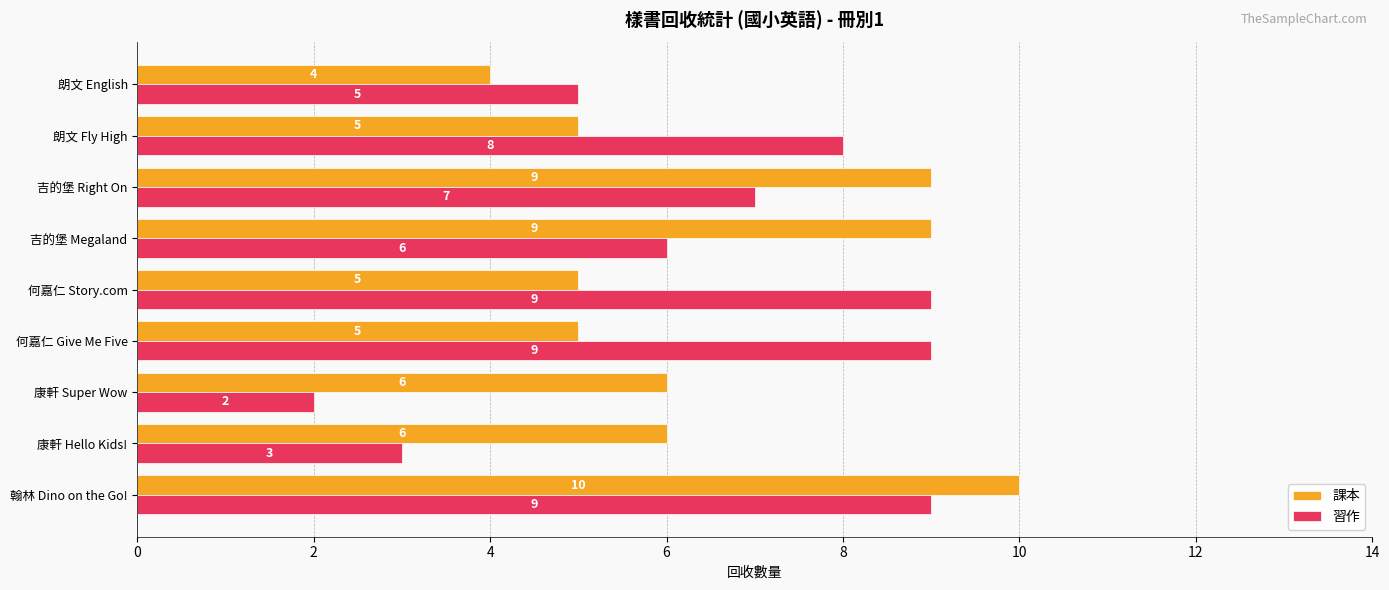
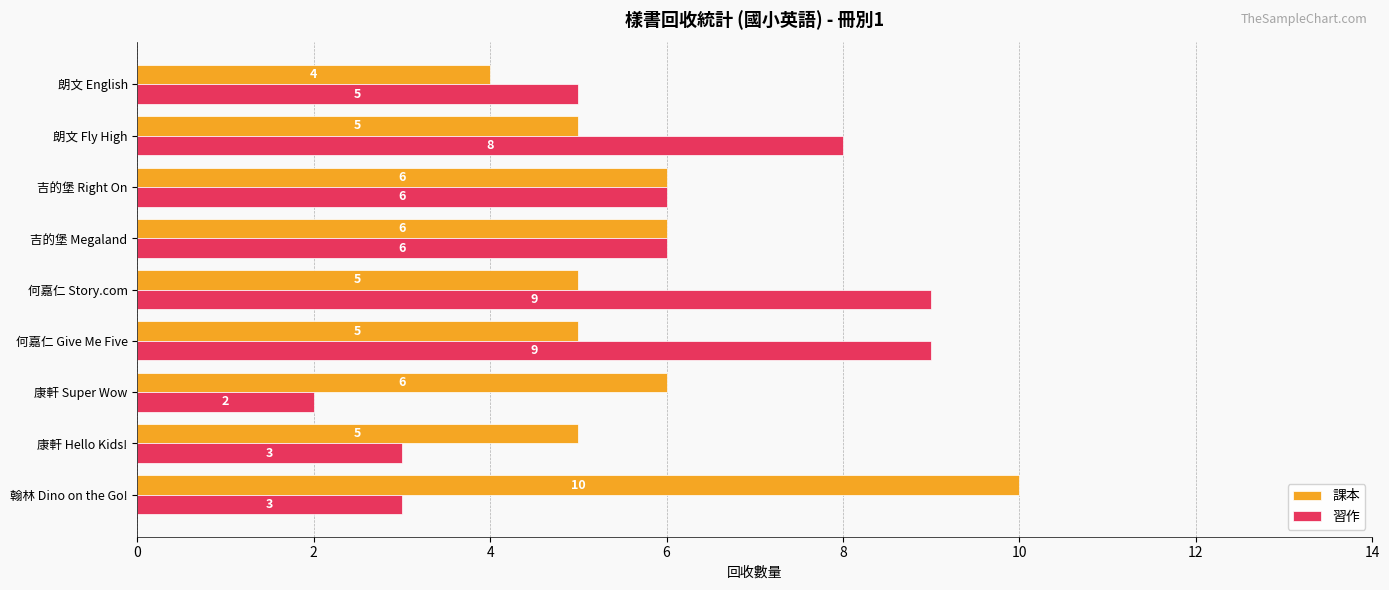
  {
    "課本": {
      "朗文 English": 4,
      "朗文 Fly High": 5,
-     "吉的堡 Right On": 9,
-     "吉的堡 Megaland": 9,
+     "吉的堡 Right On": 6,
+     "吉的堡 Megaland": 6,
      "何嘉仁 Story.com": 5,
      "何嘉仁 Give Me Five": 5,
      "康軒 Super Wow": 6,
-     "康軒 Hello Kids!": 6,
+     "康軒 Hello Kids!": 5,
      "翰林 Dino on the Go!": 10
    },
    "習作": {
      "朗文 English": 5,
      "朗文 Fly High": 8,
-     "吉的堡 Right On": 7,
+     "吉的堡 Right On": 6,
      "吉的堡 Megaland": 6,
      "何嘉仁 Story.com": 9,
      "何嘉仁 Give Me Five": 9,
      "康軒 Super Wow": 2,
      "康軒 Hello Kids!": 3,
-     "翰林 Dino on the Go!": 9
+     "翰林 Dino on the Go!": 3
    }
  }
